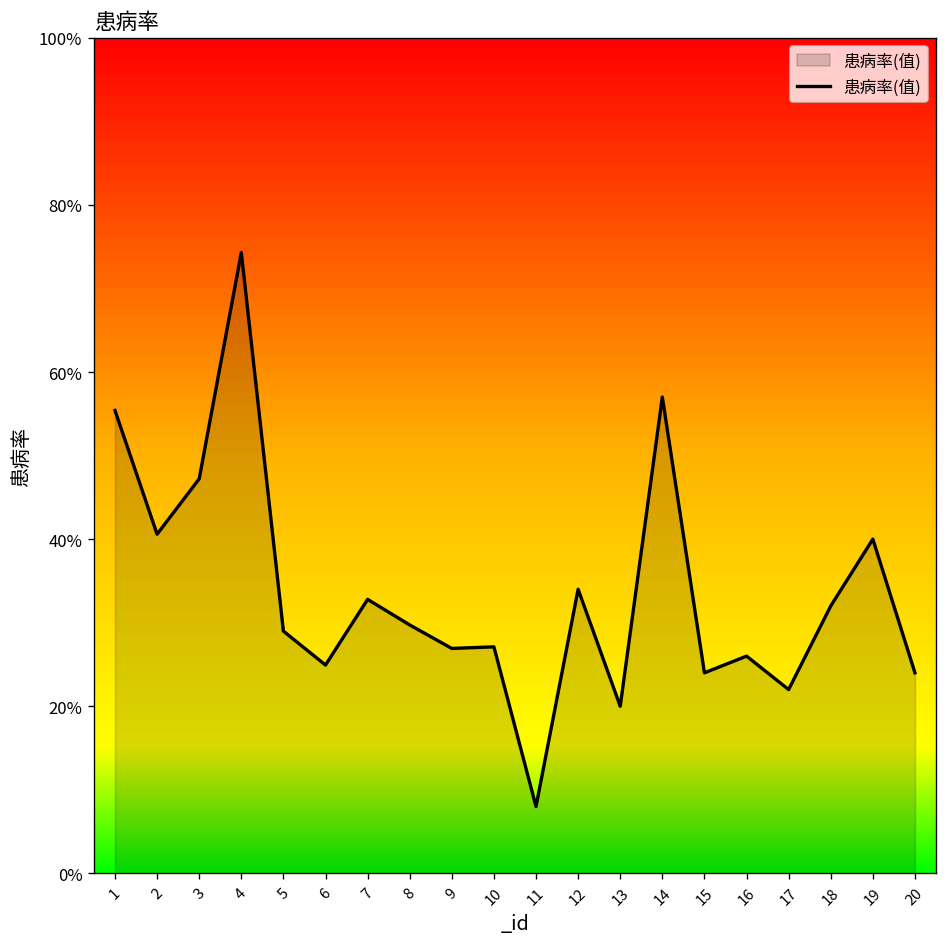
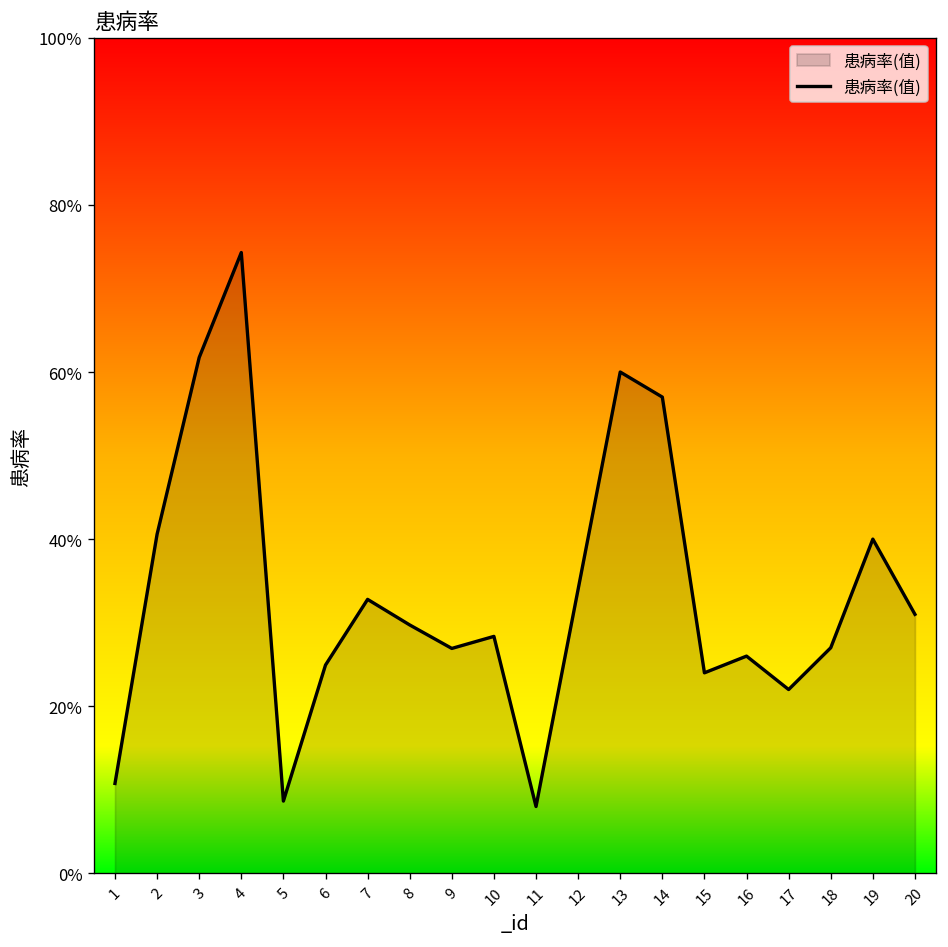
  {
-   "1": "55%",
+   "1": "11%",
    "2": "41%",
-   "3": "47%",
+   "3": "62%",
    "4": "74%",
-   "5": "29%",
+   "5": "9%",
    "6": "25%",
    "7": "33%",
    "8": "30%",
    "9": "27%",
-   "10": "27%",
+   "10": "28%",
    "11": "8%",
    "12": "34%",
-   "13": "20%",
+   "13": "60%",
    "14": "57%",
    "15": "24%",
    "16": "26%",
    "17": "22%",
-   "18": "32%",
+   "18": "27%",
    "19": "40%",
-   "20": "24%"
+   "20": "31%"
  }
